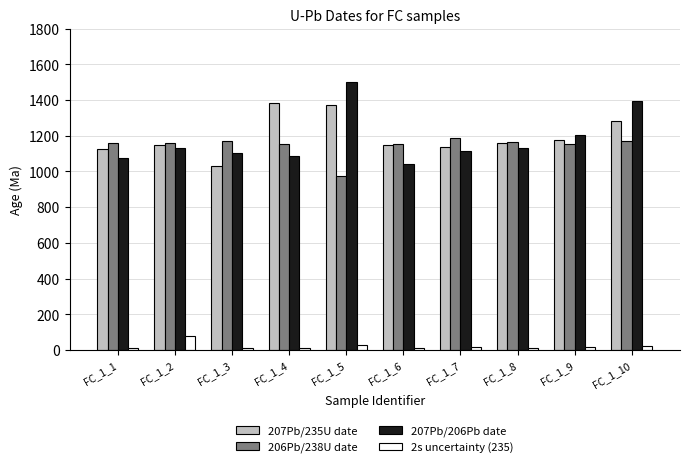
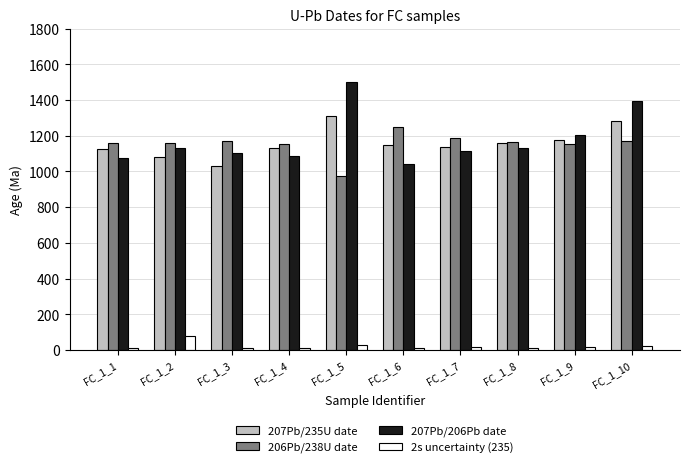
  {
    "207Pb/235U date": {
      "FC_1_1": 1130,
-     "FC_1_2": 1150,
+     "FC_1_2": 1080,
      "FC_1_3": 1030,
-     "FC_1_4": 1380,
-     "FC_1_5": 1370,
+     "FC_1_4": 1130,
+     "FC_1_5": 1310,
      "FC_1_6": 1150,
      "FC_1_7": 1140,
      "FC_1_8": 1160,
      "FC_1_9": 1180,
      "FC_1_10": 1280
    },
    "206Pb/238U date": {
      "FC_1_1": 1160,
      "FC_1_2": 1160,
      "FC_1_3": 1170,
      "FC_1_4": 1150,
      "FC_1_5": 970,
-     "FC_1_6": 1150,
+     "FC_1_6": 1250,
      "FC_1_7": 1190,
      "FC_1_8": 1160,
      "FC_1_9": 1160,
      "FC_1_10": 1170
    },
    "207Pb/206Pb date": {
      "FC_1_1": 1080,
      "FC_1_2": 1130,
      "FC_1_3": 1110,
      "FC_1_4": 1090,
      "FC_1_5": 1500,
      "FC_1_6": 1040,
      "FC_1_7": 1120,
      "FC_1_8": 1130,
      "FC_1_9": 1200,
      "FC_1_10": 1390
    },
    "2s uncertainty (235)": {
      "FC_1_2": 80,
      "FC_1_5": 30,
      "FC_1_6": 10,
      "FC_1_7": 20,
      "FC_1_8": 10,
      "FC_1_9": 20,
      "FC_1_10": 20
    }
  }
